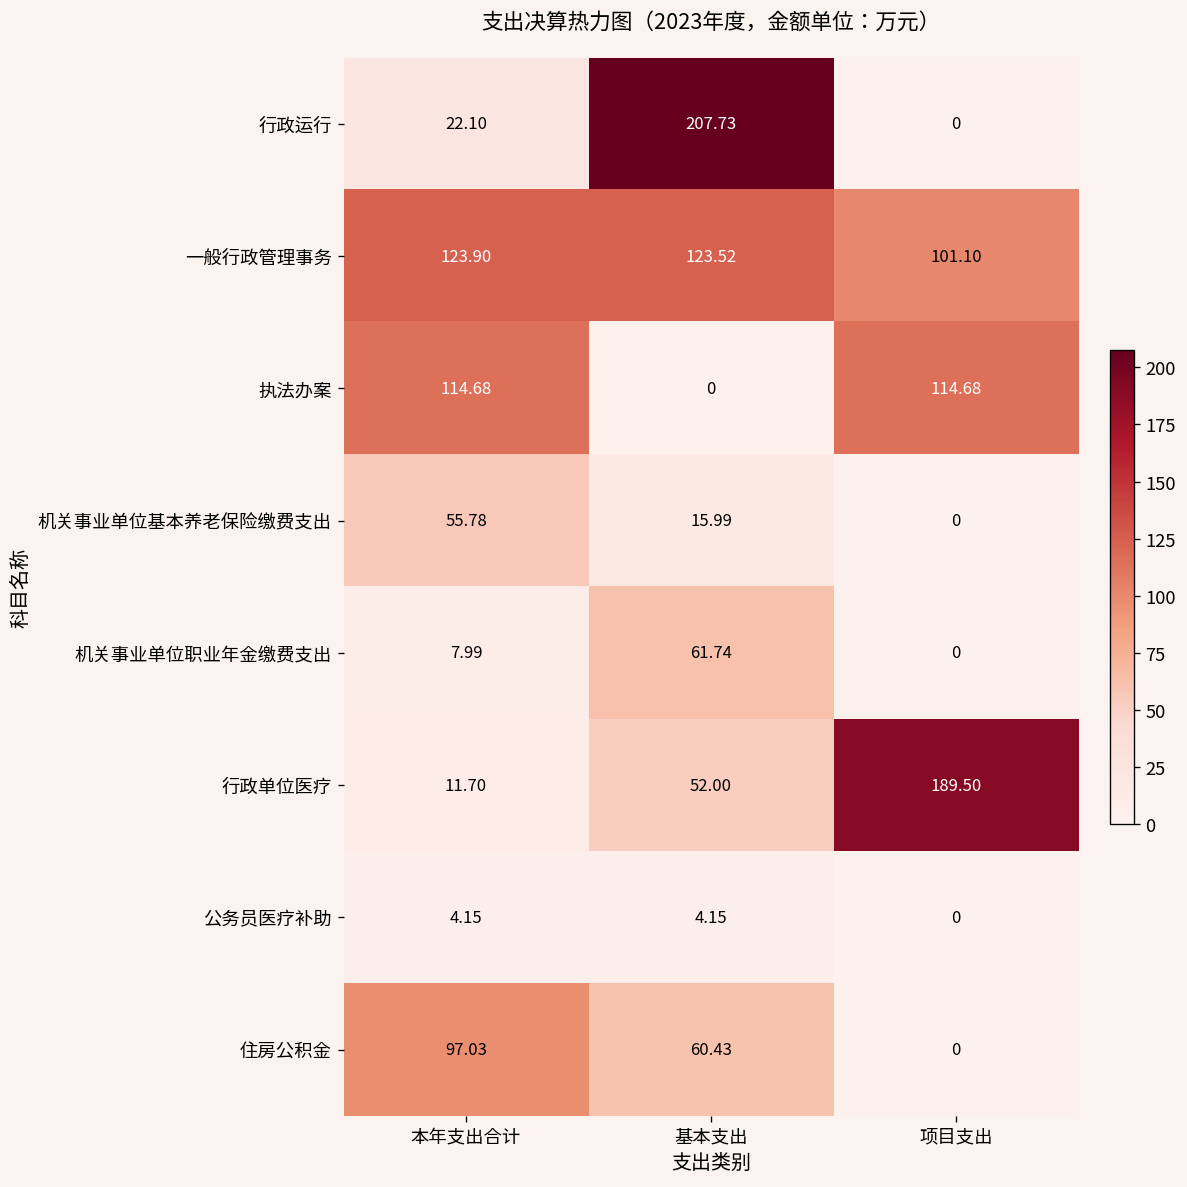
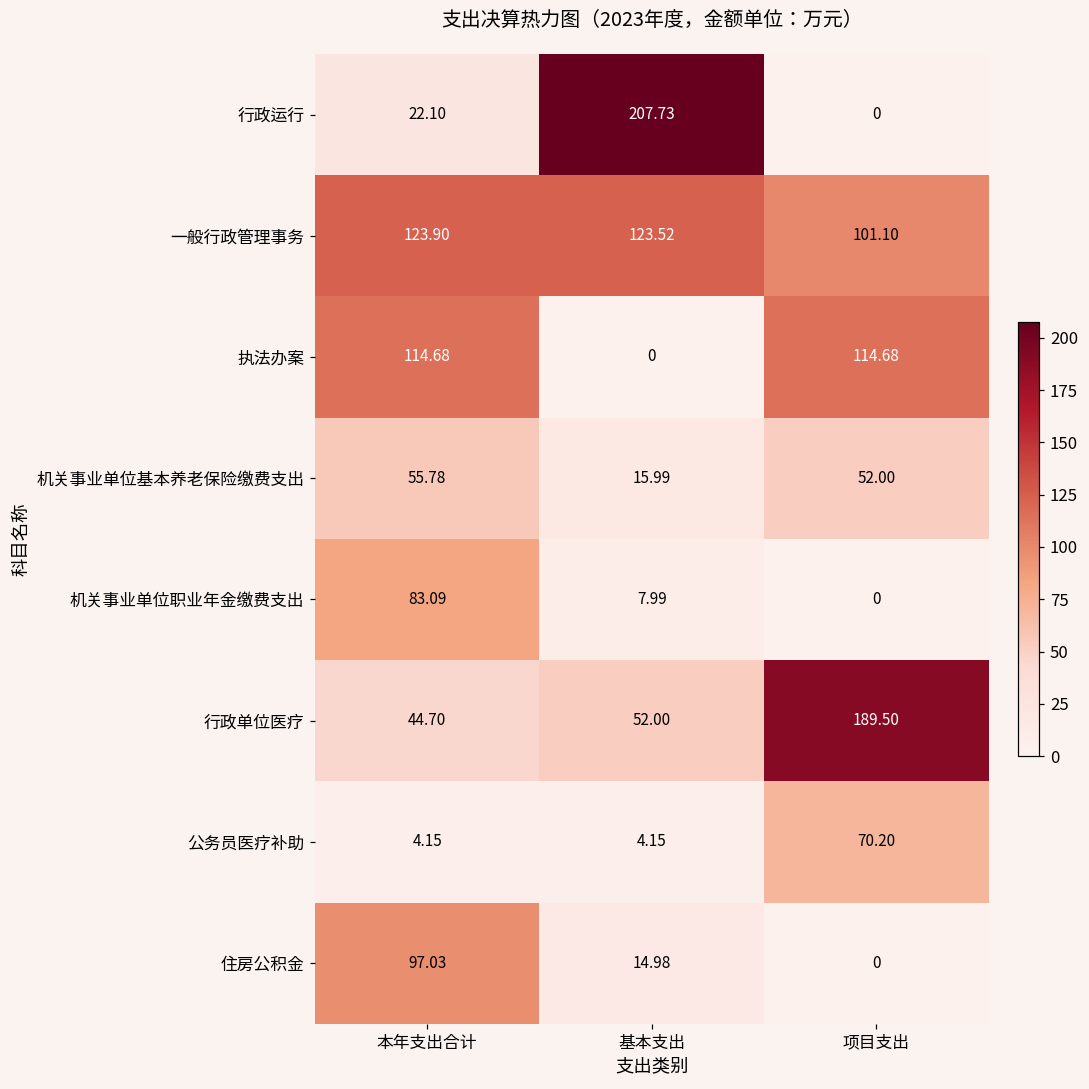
  {
    "行政运行": {
      "本年支出合计": 22.10,
      "基本支出": 207.73,
      "项目支出": 0
    },
    "一般行政管理事务": {
      "本年支出合计": 123.90,
      "基本支出": 123.52,
      "项目支出": 101.10
    },
    "执法办案": {
      "本年支出合计": 114.68,
      "基本支出": 0,
      "项目支出": 114.68
    },
    "机关事业单位基本养老保险缴费支出": {
      "本年支出合计": 55.78,
      "基本支出": 15.99,
-     "项目支出": 0
+     "项目支出": 52.00
    },
    "机关事业单位职业年金缴费支出": {
-     "本年支出合计": 7.99,
-     "基本支出": 61.74,
+     "本年支出合计": 83.09,
+     "基本支出": 7.99,
      "项目支出": 0
    },
    "行政单位医疗": {
-     "本年支出合计": 11.70,
+     "本年支出合计": 44.70,
      "基本支出": 52.00,
      "项目支出": 189.50
    },
    "公务员医疗补助": {
      "本年支出合计": 4.15,
      "基本支出": 4.15,
-     "项目支出": 0
+     "项目支出": 70.20
    },
    "住房公积金": {
      "本年支出合计": 97.03,
-     "基本支出": 60.43,
+     "基本支出": 14.98,
      "项目支出": 0
    }
  }
